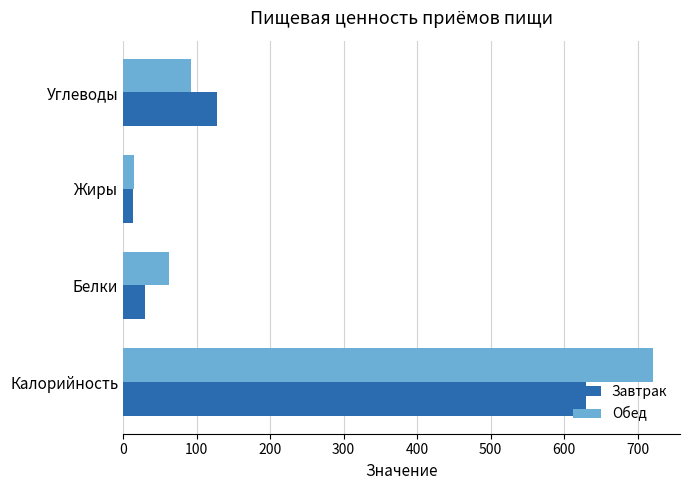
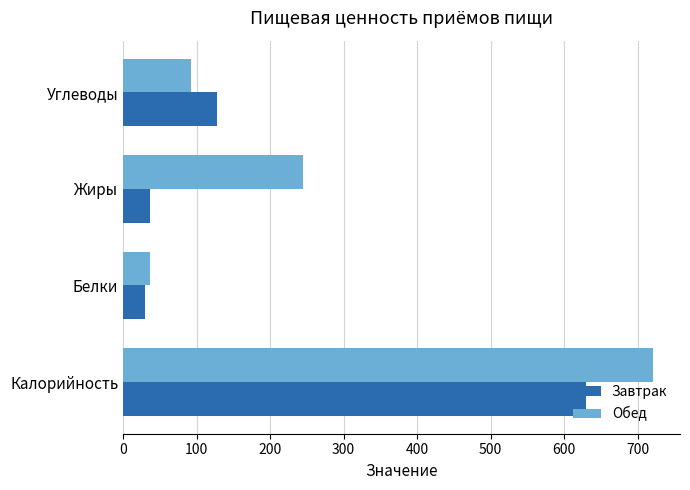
  {
    "Завтрак": {
      "Углеводы": 130,
-     "Жиры": 10,
+     "Жиры": 40,
      "Белки": 30,
      "Калорийность": 630
    },
    "Обед": {
      "Углеводы": 90,
-     "Жиры": 20,
-     "Белки": 60,
+     "Жиры": 240,
+     "Белки": 40,
      "Калорийность": 720
    }
  }
